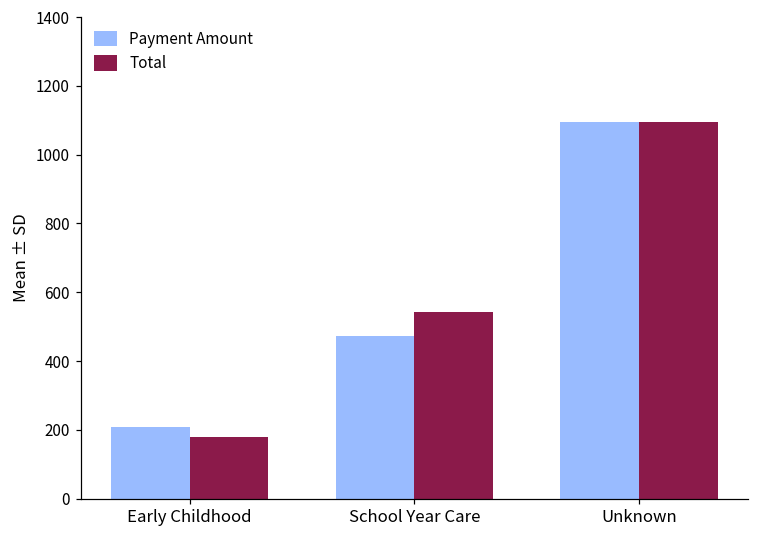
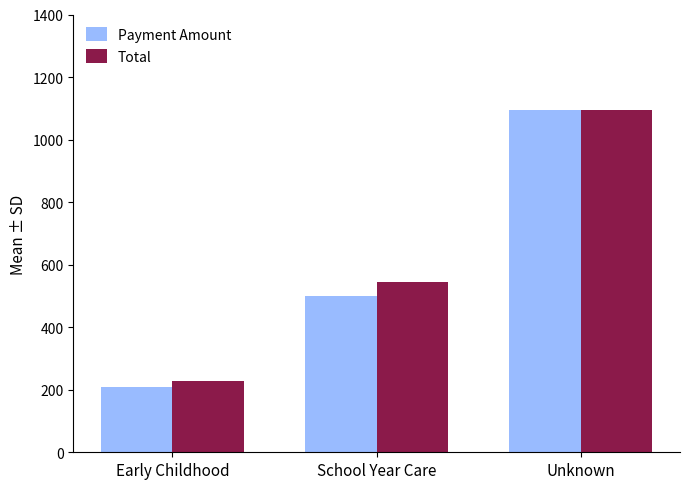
  {
    "Payment Amount": {
      "Early Childhood": 210,
-     "School Year Care": 470,
+     "School Year Care": 500,
      "Unknown": 1100
    },
    "Total": {
-     "Early Childhood": 180,
+     "Early Childhood": 230,
      "School Year Care": 540,
      "Unknown": 1100
    }
  }
